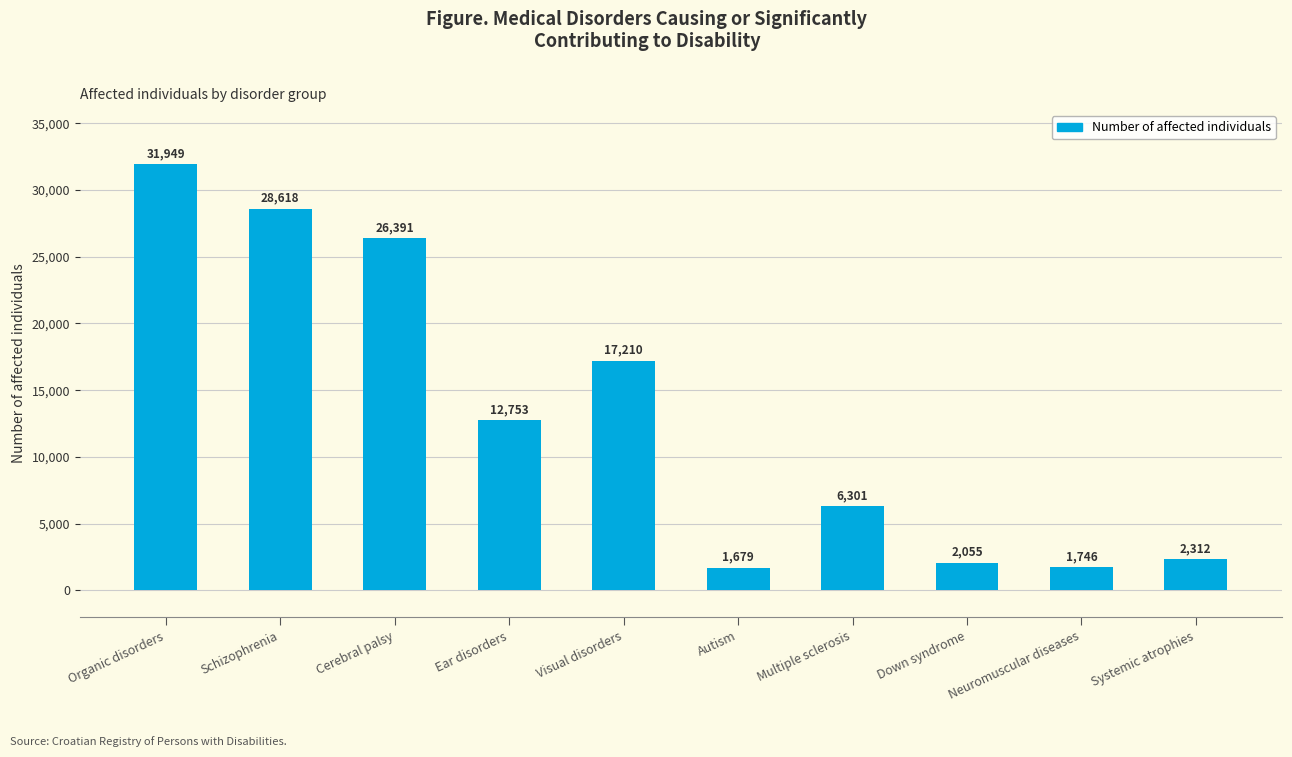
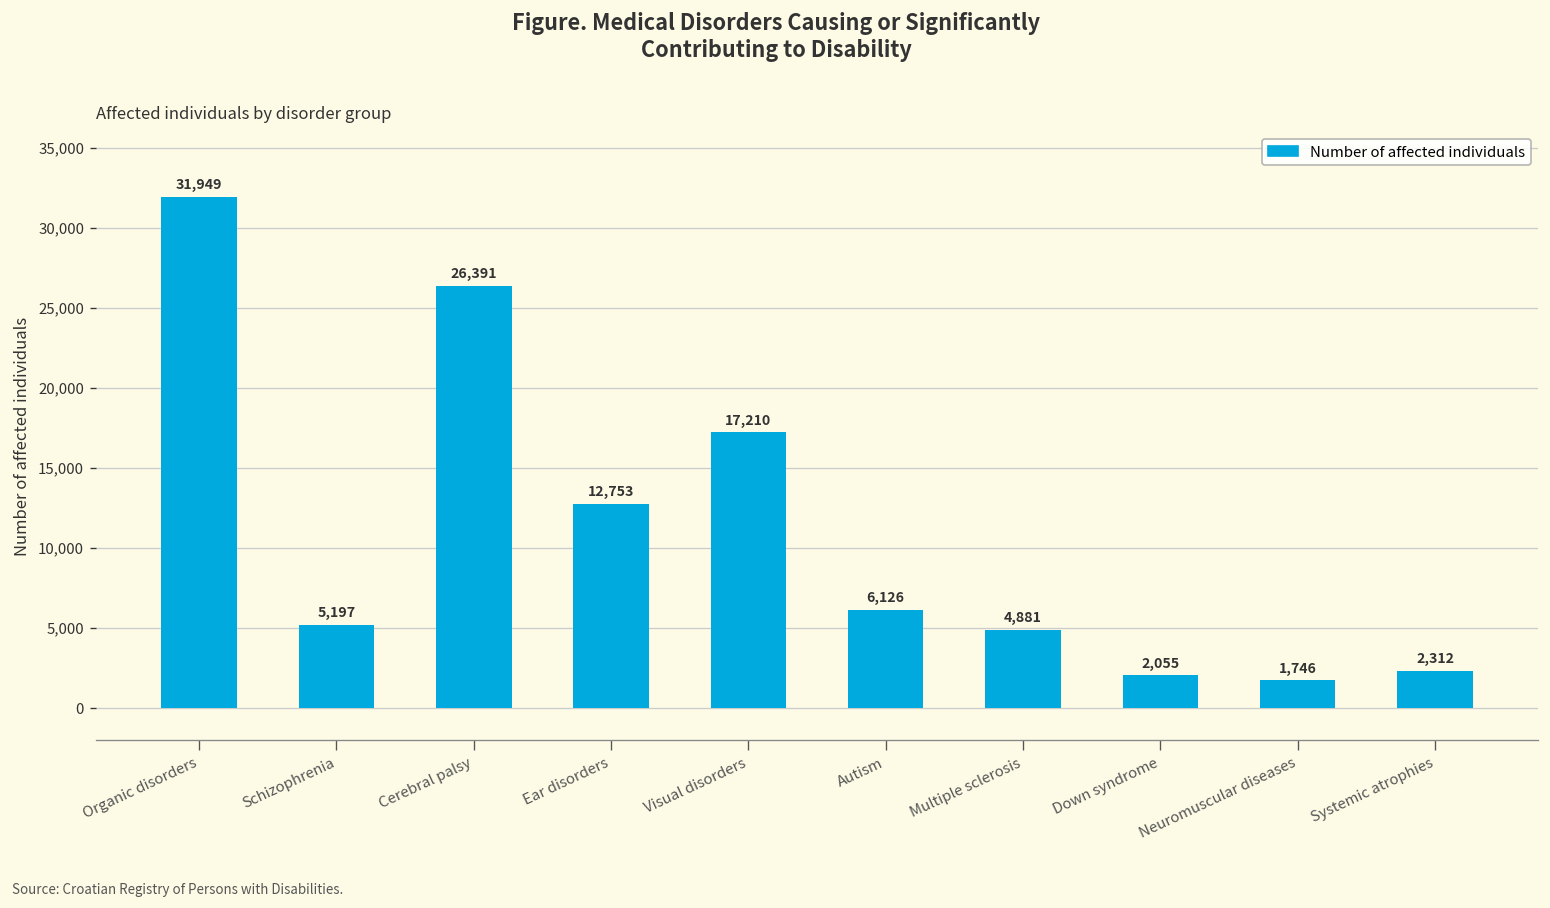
  {
    "Organic disorders": "31,949",
-   "Schizophrenia": "28,618",
+   "Schizophrenia": "5,197",
    "Cerebral palsy": "26,391",
    "Ear disorders": "12,753",
    "Visual disorders": "17,210",
-   "Autism": "1,679",
-   "Multiple sclerosis": "6,301",
+   "Autism": "6,126",
+   "Multiple sclerosis": "4,881",
    "Down syndrome": "2,055",
    "Neuromuscular diseases": "1,746",
    "Systemic atrophies": "2,312"
  }
